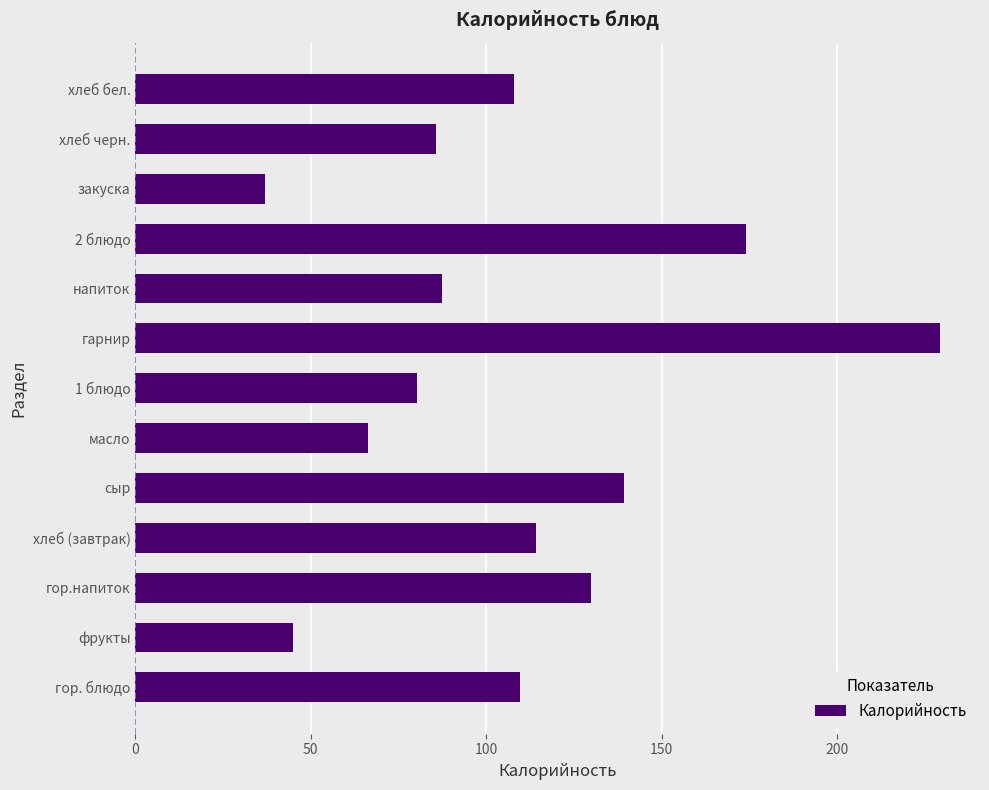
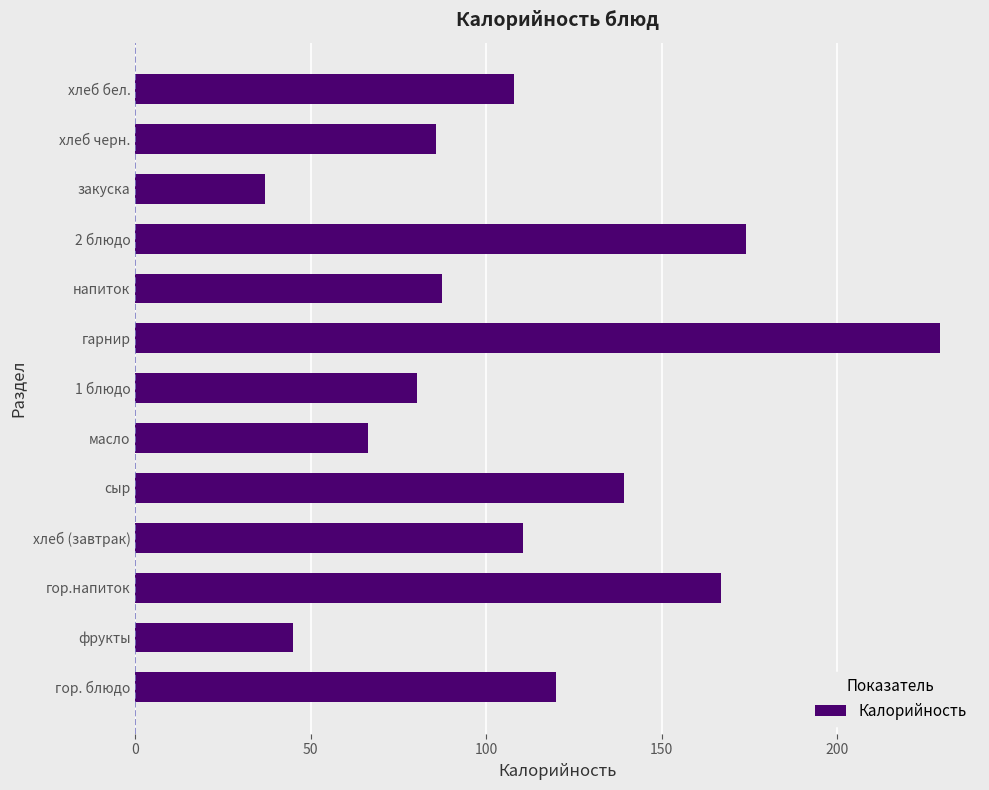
  {
    "хлеб бел.": 108,
    "хлеб черн.": 86,
    "закуска": 37,
    "2 блюдо": 174,
    "напиток": 87,
    "гарнир": 229,
    "1 блюдо": 80,
    "масло": 66,
    "сыр": 139,
-   "хлеб (завтрак)": 114,
-   "гор.напиток": 130,
+   "хлеб (завтрак)": 110,
+   "гор.напиток": 167,
    "фрукты": 45,
-   "гор. блюдо": 110
+   "гор. блюдо": 120
  }
